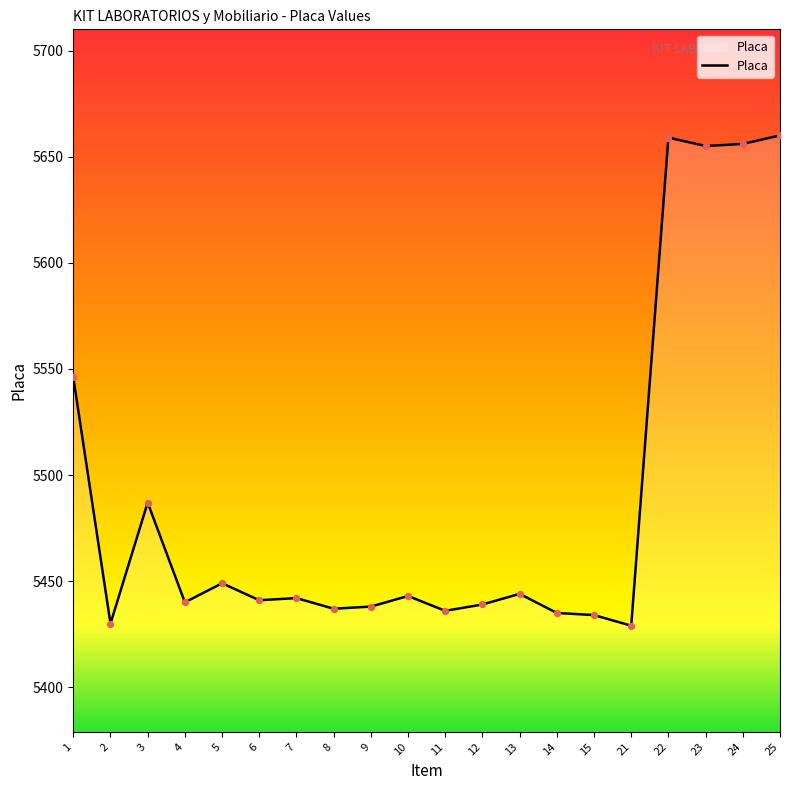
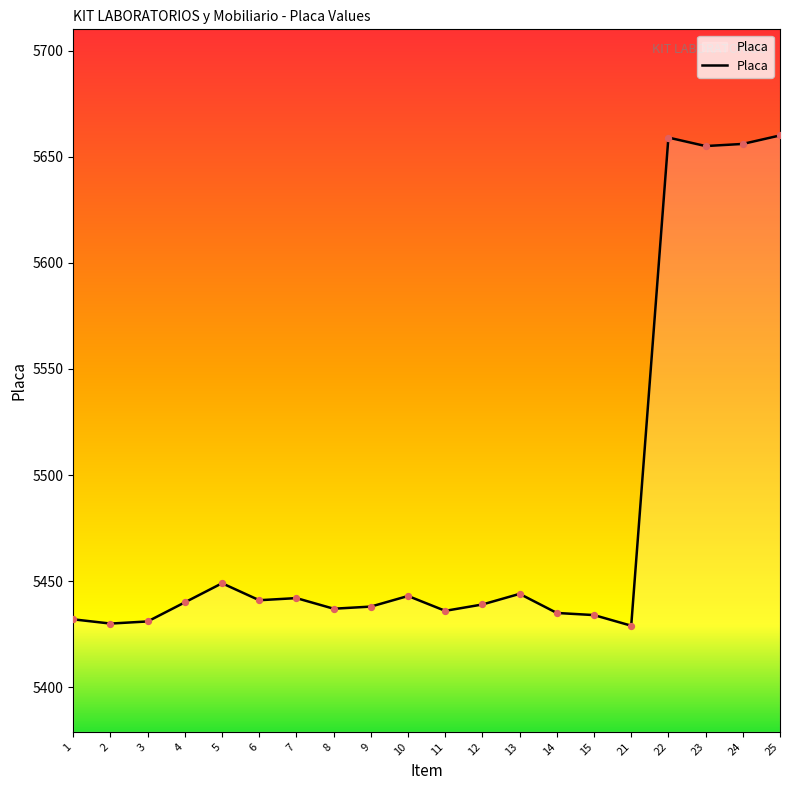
  {
-   "1": 5546,
+   "1": 5432,
    "2": 5430,
-   "3": 5487,
+   "3": 5431,
    "4": 5440,
    "5": 5449,
    "6": 5441,
    "7": 5442,
    "8": 5437,
    "9": 5438,
    "10": 5443,
    "11": 5436,
    "12": 5439,
    "13": 5444,
    "14": 5435,
    "15": 5434,
    "21": 5429,
    "22": 5659,
    "23": 5655,
    "24": 5656,
    "25": 5660
  }
